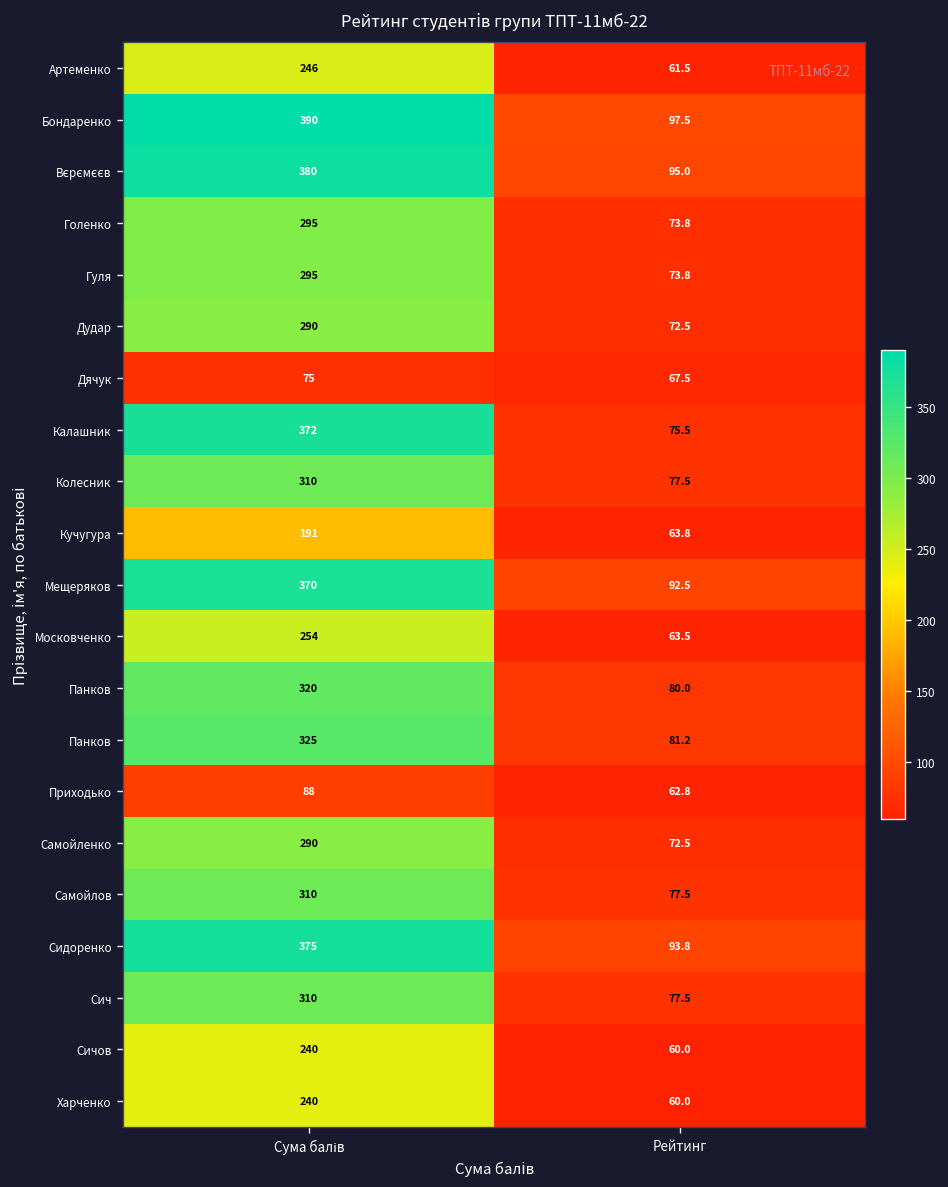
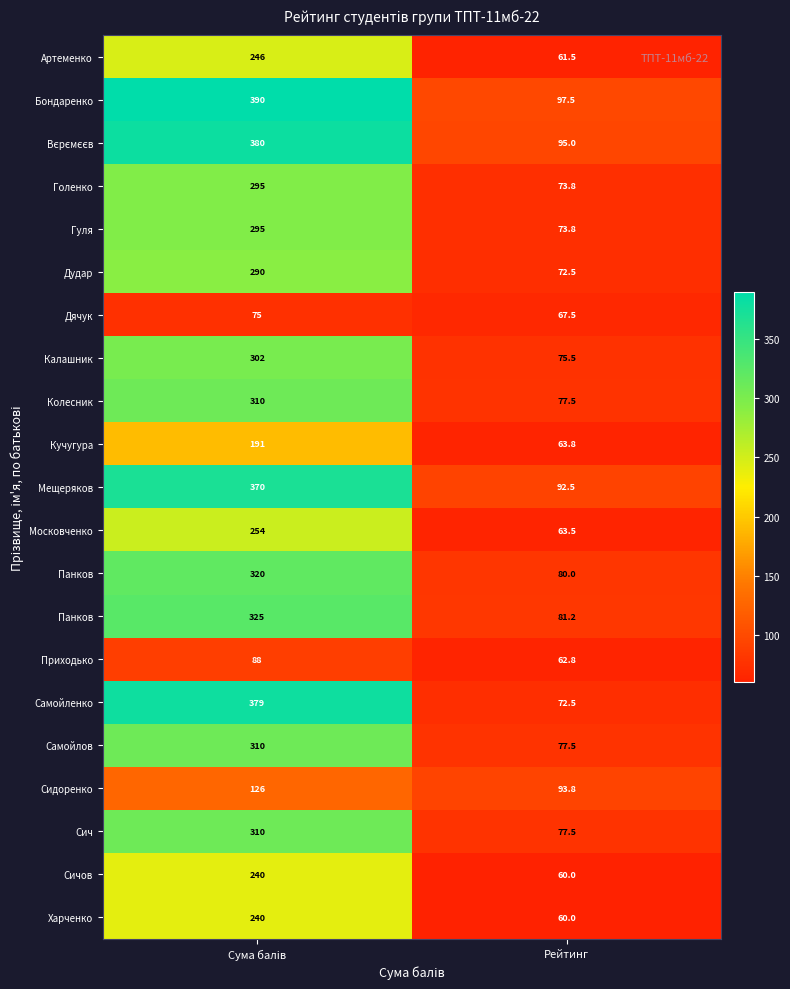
  {
    "Артеменко": {
      "Сума балів": 246
    },
    "Бондаренко": {
      "Сума балів": 390,
      "Рейтинг": 97.5
    },
    "Вєрємєєв": {
      "Сума балів": 380,
      "Рейтинг": 95.0
    },
    "Голенко": {
      "Сума балів": 295,
      "Рейтинг": 73.8
    },
    "Гуля": {
      "Сума балів": 295,
      "Рейтинг": 73.8
    },
    "Дудар": {
      "Сума балів": 290,
      "Рейтинг": 72.5
    },
    "Дячук": {
      "Сума балів": 75,
      "Рейтинг": 67.5
    },
    "Калашник": {
-     "Сума балів": 372,
+     "Сума балів": 302,
      "Рейтинг": 75.5
    },
    "Колесник": {
      "Сума балів": 310,
      "Рейтинг": 77.5
    },
    "Кучугура": {
      "Сума балів": 191,
      "Рейтинг": 63.8
    },
    "Мещеряков": {
      "Сума балів": 370,
      "Рейтинг": 92.5
    },
    "Московченко": {
      "Сума балів": 254,
      "Рейтинг": 63.5
    },
    "Приходько": {
      "Сума балів": 88,
      "Рейтинг": 62.8
    },
    "Самойленко": {
-     "Сума балів": 290,
+     "Сума балів": 379,
      "Рейтинг": 72.5
    },
    "Самойлов": {
      "Сума балів": 310,
      "Рейтинг": 77.5
    },
    "Сидоренко": {
-     "Сума балів": 375,
+     "Сума балів": 126,
      "Рейтинг": 93.8
    },
    "Сич": {
      "Сума балів": 310,
      "Рейтинг": 77.5
    },
    "Сичов": {
      "Сума балів": 240,
      "Рейтинг": 60.0
    },
    "Харченко": {
      "Сума балів": 240,
      "Рейтинг": 60.0
    }
  }
